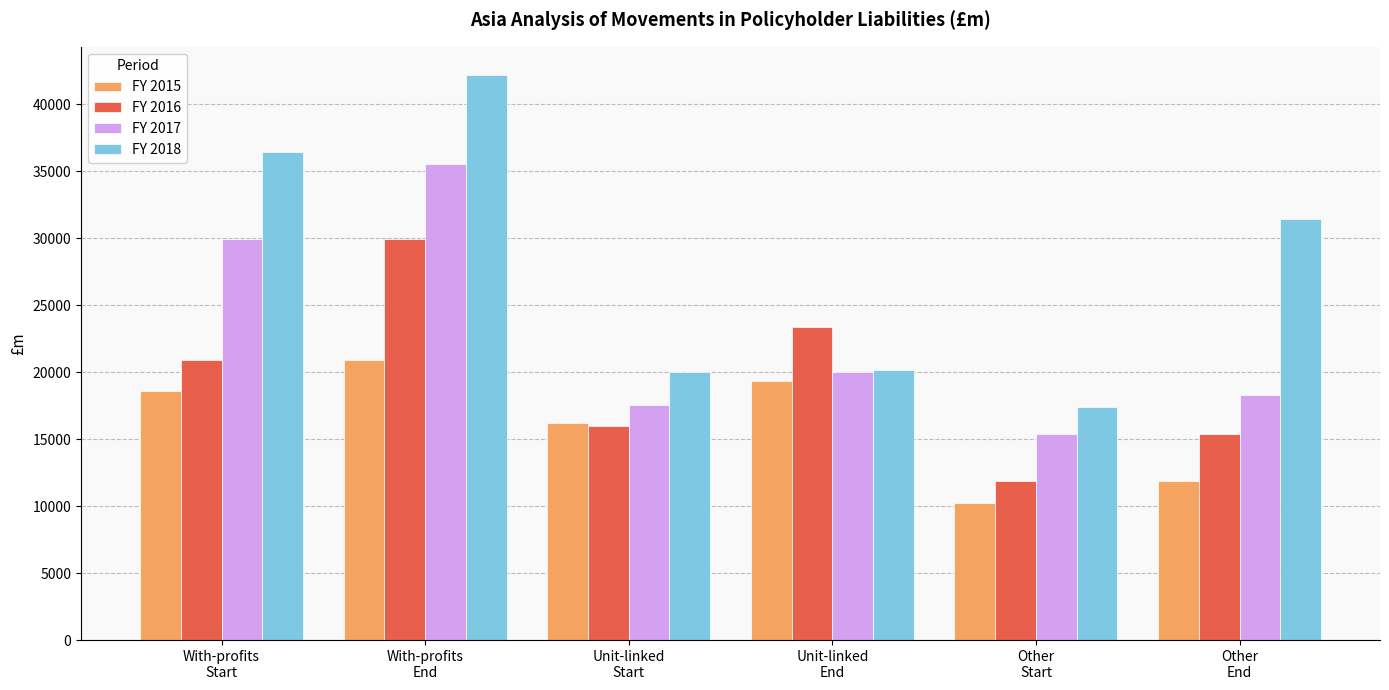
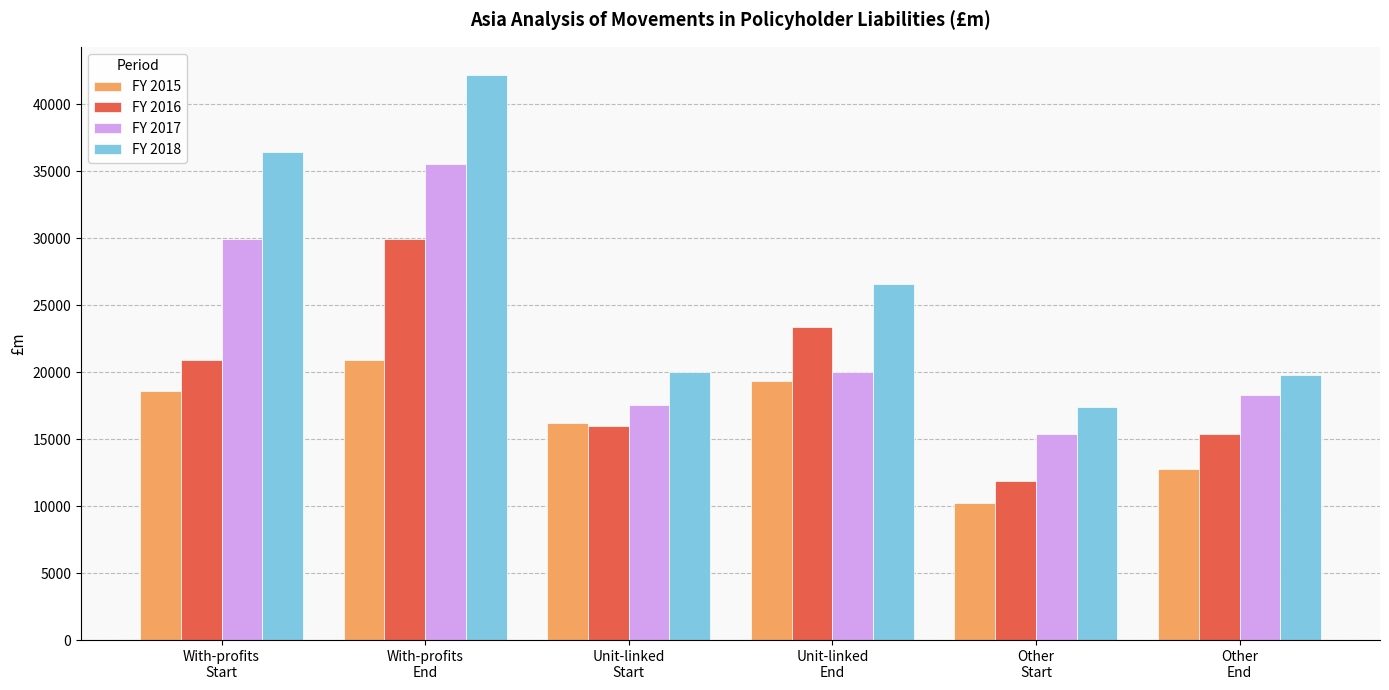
  {
    "FY 2015": {
      "With-profits Start": 18600,
      "With-profits End": 20900,
      "Unit-linked Start": 16200,
      "Unit-linked End": 19300,
      "Other Start": 10200,
-     "Other End": 11900
+     "Other End": 12800
    },
    "FY 2016": {
      "With-profits Start": 20900,
      "With-profits End": 29900,
      "Unit-linked Start": 16000,
      "Unit-linked End": 23300,
      "Other Start": 11900,
      "Other End": 15300
    },
    "FY 2017": {
      "With-profits Start": 29900,
      "With-profits End": 35500,
      "Unit-linked Start": 17500,
      "Unit-linked End": 20000,
      "Other Start": 15300,
      "Other End": 18300
    },
    "FY 2018": {
      "With-profits Start": 36400,
      "With-profits End": 42200,
      "Unit-linked Start": 20000,
-     "Unit-linked End": 20200,
+     "Unit-linked End": 26600,
      "Other Start": 17400,
-     "Other End": 31400
+     "Other End": 19800
    }
  }
